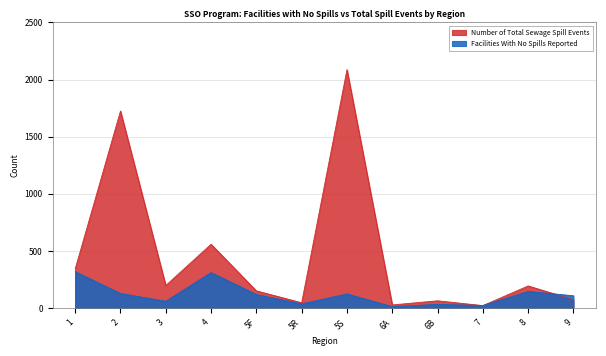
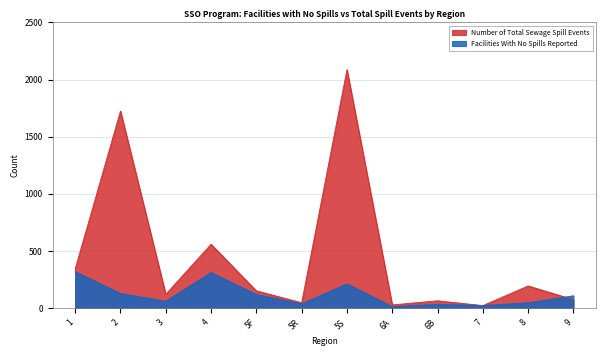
  {
    "Number of Total Sewage Spill Events": {
      "1": 340,
      "2": 1730,
-     "3": 200,
+     "3": 120,
      "4": 560,
      "5F": 150,
      "5S": 2090,
      "6B": 60,
      "8": 190,
      "9": 70
    },
    "Facilities With No Spills Reported": {
      "1": 320,
      "2": 130,
      "3": 60,
      "4": 310,
      "5F": 120,
-     "5S": 120,
+     "5S": 210,
      "6B": 30,
-     "8": 150,
+     "8": 50,
      "9": 110
    }
  }
